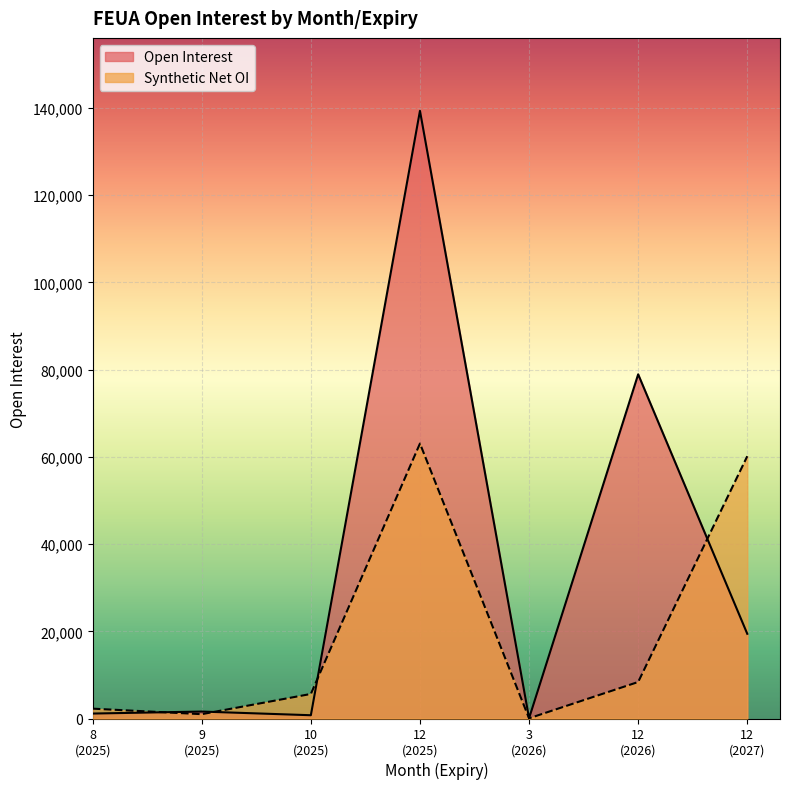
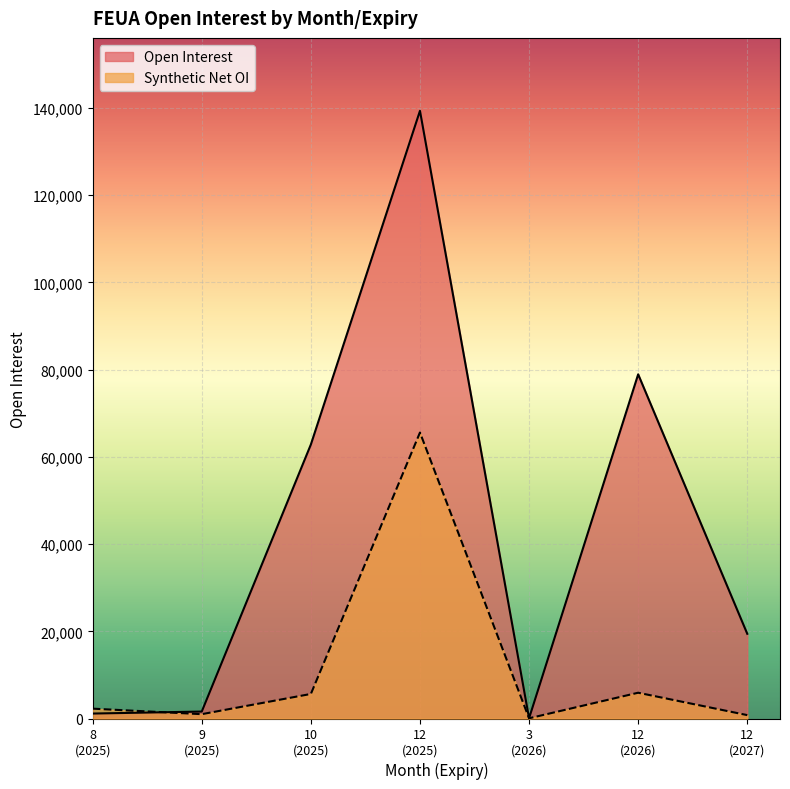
  {
    "Open Interest": {
      "8 (2025)": "1,000",
      "9 (2025)": "2,000",
-     "10 (2025)": "1,000",
+     "10 (2025)": "63,000",
      "12 (2025)": "139,000",
      "12 (2026)": "79,000",
      "12 (2027)": "19,000"
    },
    "Synthetic Net OI": {
      "8 (2025)": "2,000",
      "9 (2025)": "1,000",
      "10 (2025)": "6,000",
-     "12 (2025)": "63,000",
-     "12 (2026)": "8,000",
-     "12 (2027)": "60,000"
+     "12 (2025)": "66,000",
+     "12 (2026)": "6,000",
+     "12 (2027)": "1,000"
    }
  }
